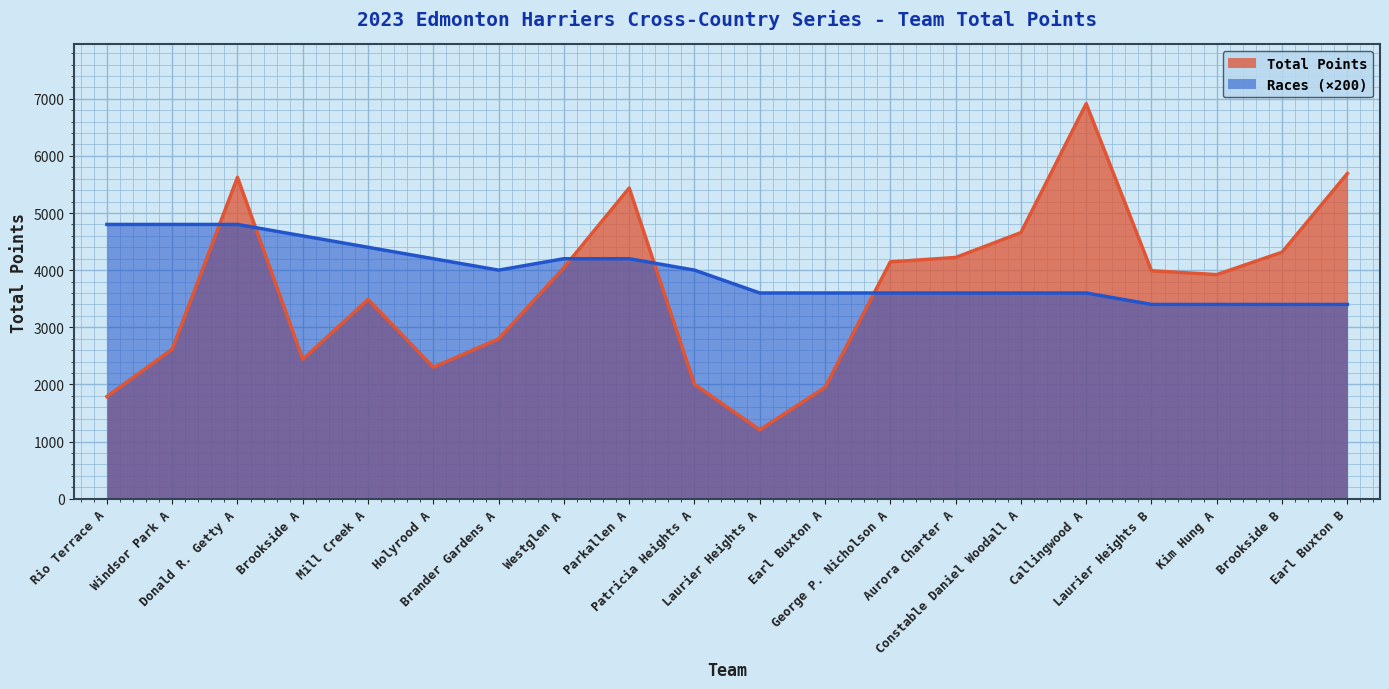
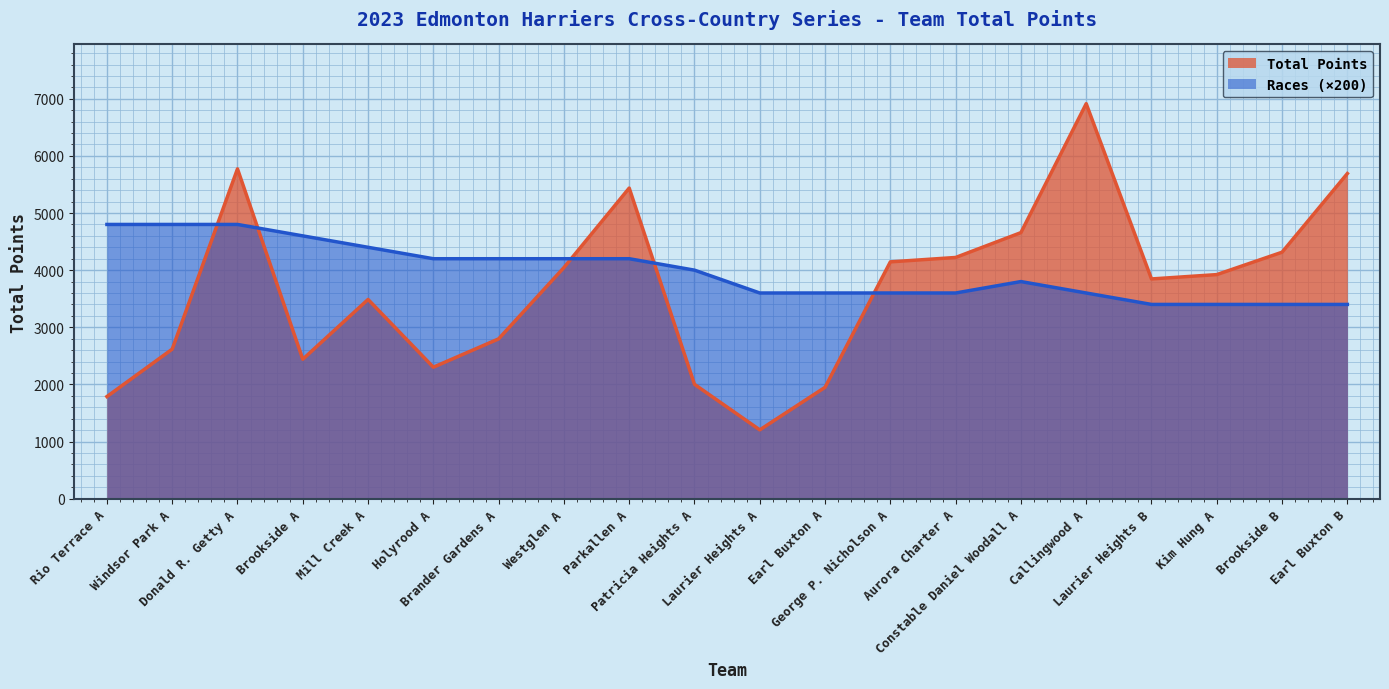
  {
    "Total Points": {
      "Rio Terrace A": 1800,
      "Windsor Park A": 2600,
-     "Donald R. Getty A": 5600,
+     "Donald R. Getty A": 5800,
      "Brookside A": 2400,
      "Mill Creek A": 3500,
      "Holyrood A": 2300,
      "Brander Gardens A": 2800,
      "Westglen A": 4000,
      "Parkallen A": 5400,
      "Patricia Heights A": 2000,
      "Laurier Heights A": 1200,
      "Earl Buxton A": 1900,
      "George P. Nicholson A": 4100,
      "Aurora Charter A": 4200,
      "Constable Daniel Woodall A": 4700,
      "Callingwood A": 6900,
-     "Laurier Heights B": 4000,
+     "Laurier Heights B": 3800,
      "Kim Hung A": 3900,
      "Brookside B": 4300,
      "Earl Buxton B": 5700
    },
    "Races (×200)": {
      "Rio Terrace A": 4800,
      "Windsor Park A": 4800,
      "Donald R. Getty A": 4800,
      "Brookside A": 4600,
      "Mill Creek A": 4400,
      "Holyrood A": 4200,
-     "Brander Gardens A": 4000,
+     "Brander Gardens A": 4200,
      "Westglen A": 4200,
      "Parkallen A": 4200,
      "Patricia Heights A": 4000,
      "Laurier Heights A": 3600,
      "Earl Buxton A": 3600,
      "George P. Nicholson A": 3600,
      "Aurora Charter A": 3600,
-     "Constable Daniel Woodall A": 3600,
+     "Constable Daniel Woodall A": 3800,
      "Callingwood A": 3600,
      "Laurier Heights B": 3400,
      "Kim Hung A": 3400,
      "Brookside B": 3400,
      "Earl Buxton B": 3400
    }
  }
